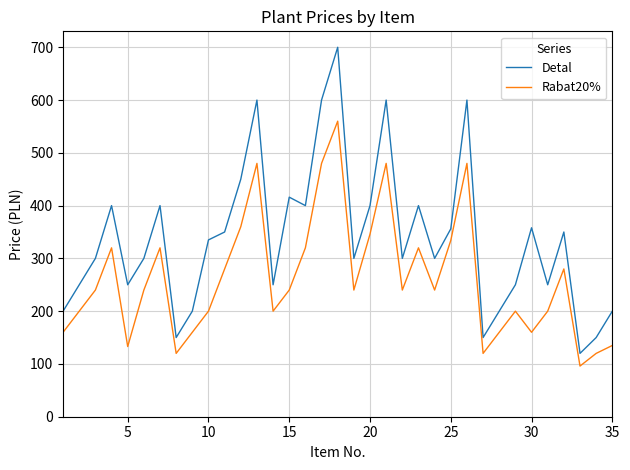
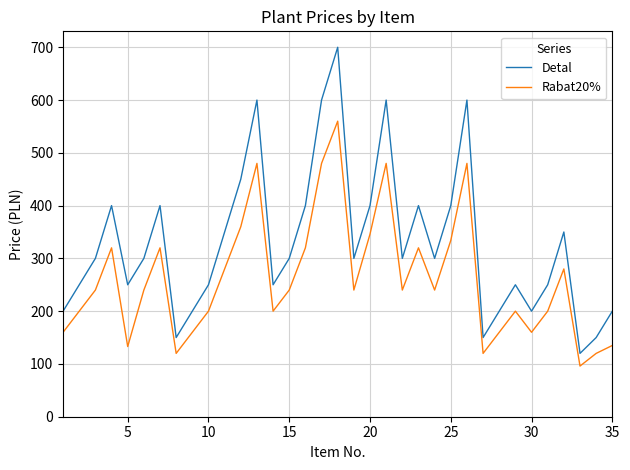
  {
    "Detal": {
      "5": 250,
-     "10": 340,
-     "15": 420,
+     "10": 250,
+     "15": 300,
      "20": 400,
-     "25": 360,
-     "30": 360,
+     "25": 400,
+     "30": 200,
      "35": 200
    },
    "Rabat20%": {
      "5": 130,
      "10": 200,
      "15": 240,
      "20": 350,
      "25": 330,
      "30": 160,
      "35": 140
    }
  }
